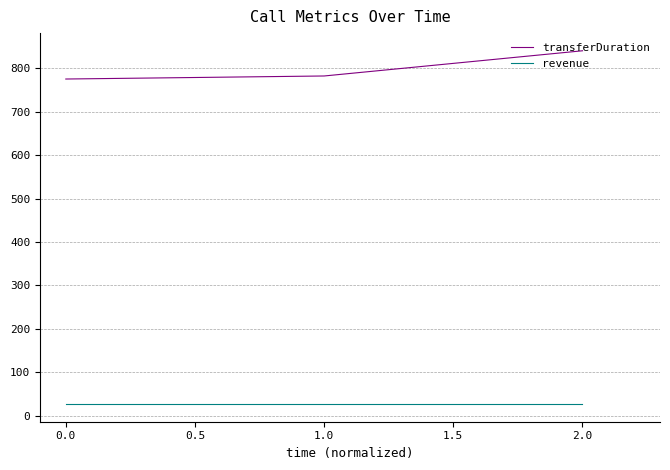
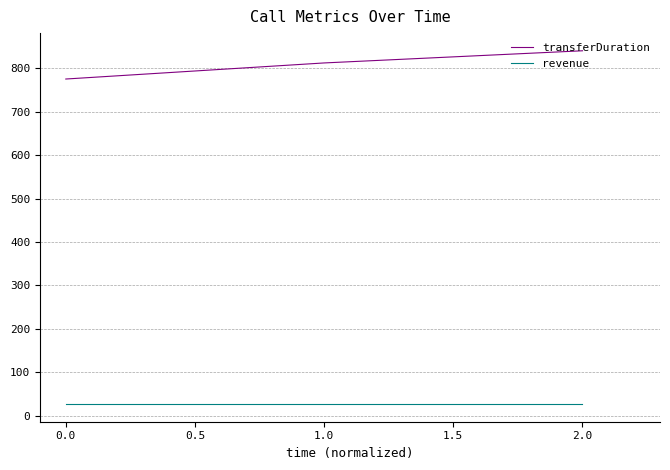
  {
    "transferDuration": {
      "0.0": 780,
-     "1.0": 780,
+     "1.0": 810,
      "2.0": 840
    },
    "revenue": {
      "0.0": 30,
      "1.0": 30,
      "2.0": 30
    }
  }
